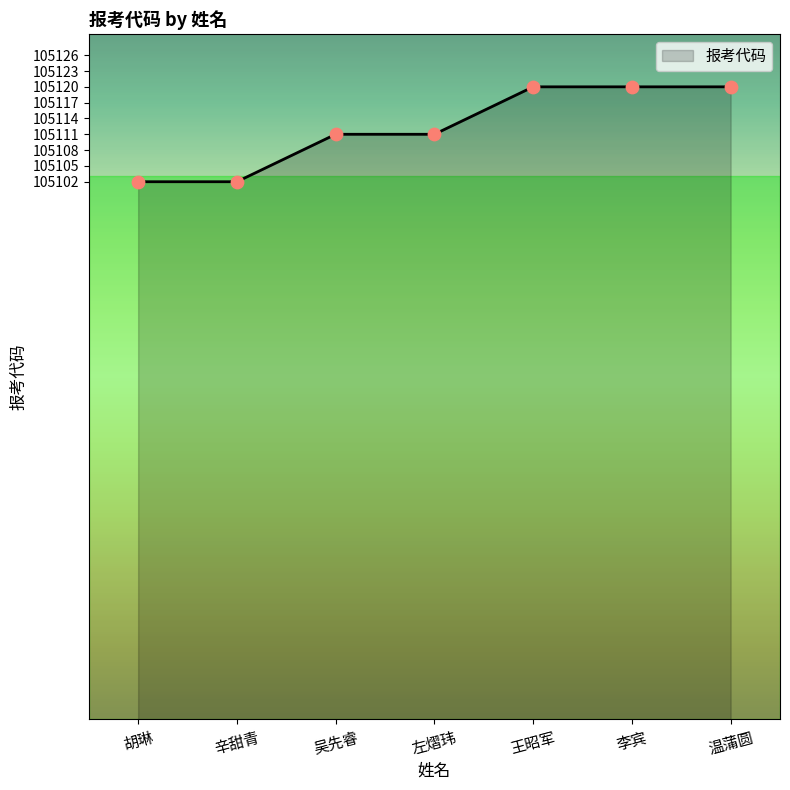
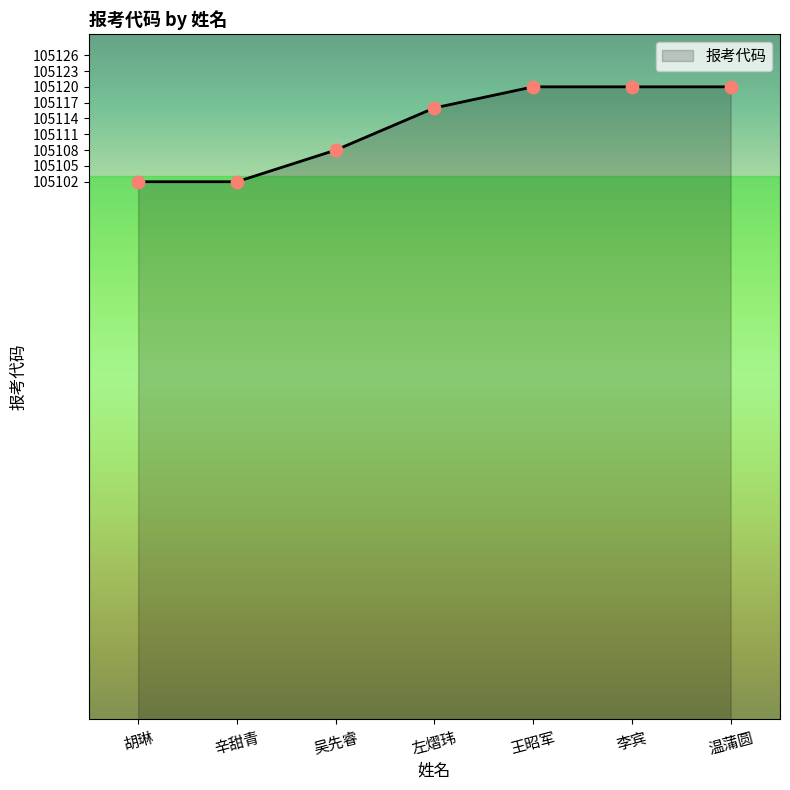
  {
    "胡琳": 105102,
    "辛甜青": 105102,
-   "吴先睿": 105111,
-   "左熠玮": 105111,
+   "吴先睿": 105108,
+   "左熠玮": 105116,
    "王昭军": 105120,
    "李宾": 105120,
    "温蒲圆": 105120
  }
